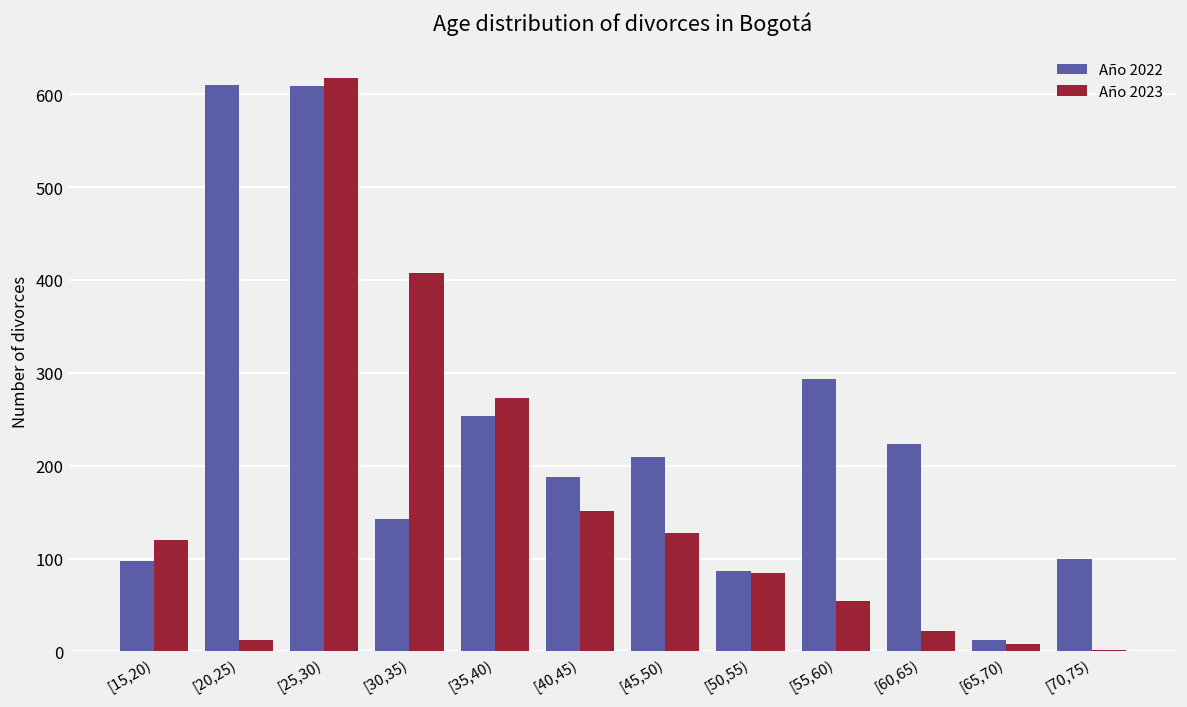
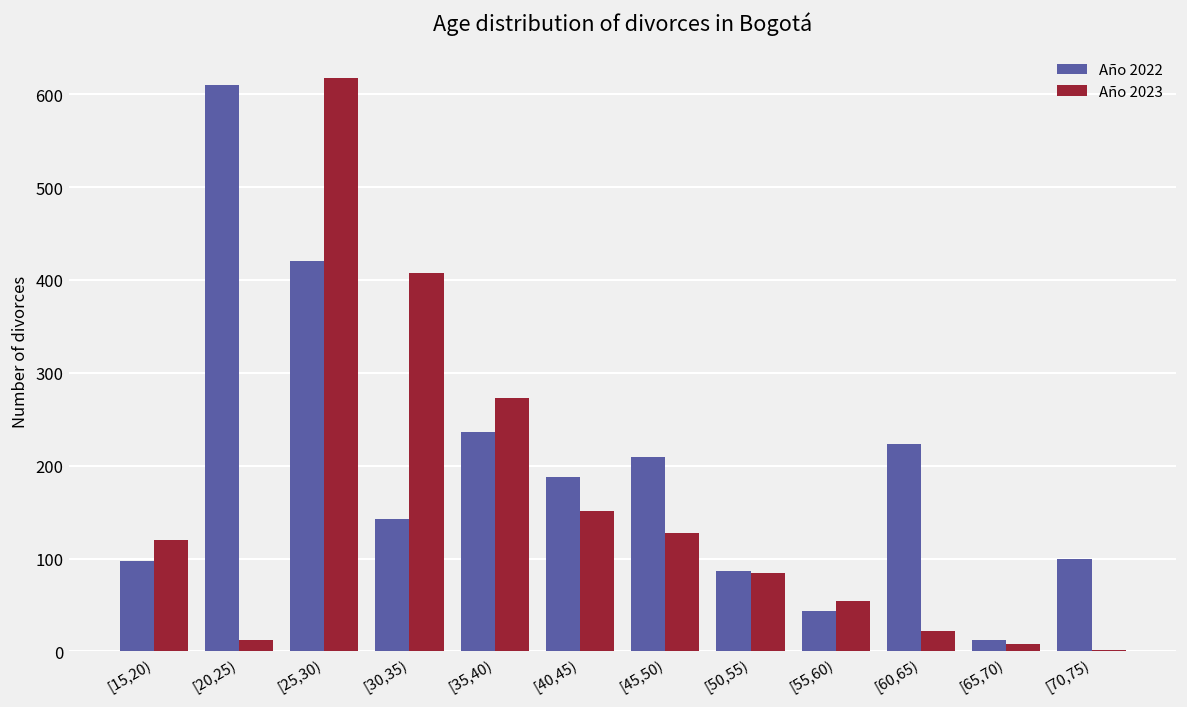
  {
    "Año 2022": {
      "[15,20)": 100,
      "[20,25)": 610,
-     "[25,30)": 610,
+     "[25,30)": 420,
      "[30,35)": 140,
-     "[35,40)": 250,
+     "[35,40)": 240,
      "[40,45)": 190,
      "[45,50)": 210,
      "[50,55)": 90,
-     "[55,60)": 290,
+     "[55,60)": 40,
      "[60,65)": 220,
      "[65,70)": 10,
      "[70,75)": 100
    },
    "Año 2023": {
      "[15,20)": 120,
      "[20,25)": 10,
      "[25,30)": 620,
      "[30,35)": 410,
      "[35,40)": 270,
      "[40,45)": 150,
      "[45,50)": 130,
      "[50,55)": 80,
      "[55,60)": 50,
      "[60,65)": 20,
      "[65,70)": 10
    }
  }
